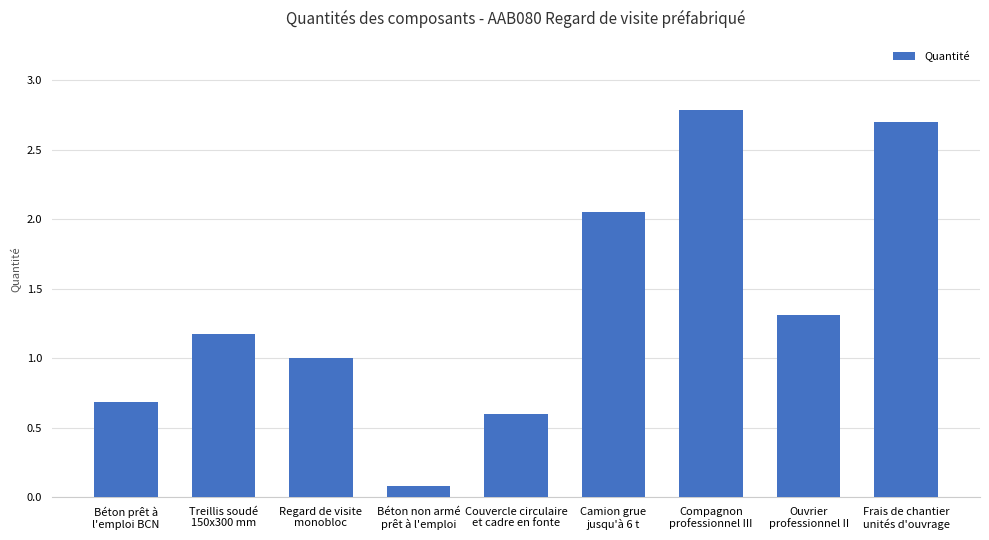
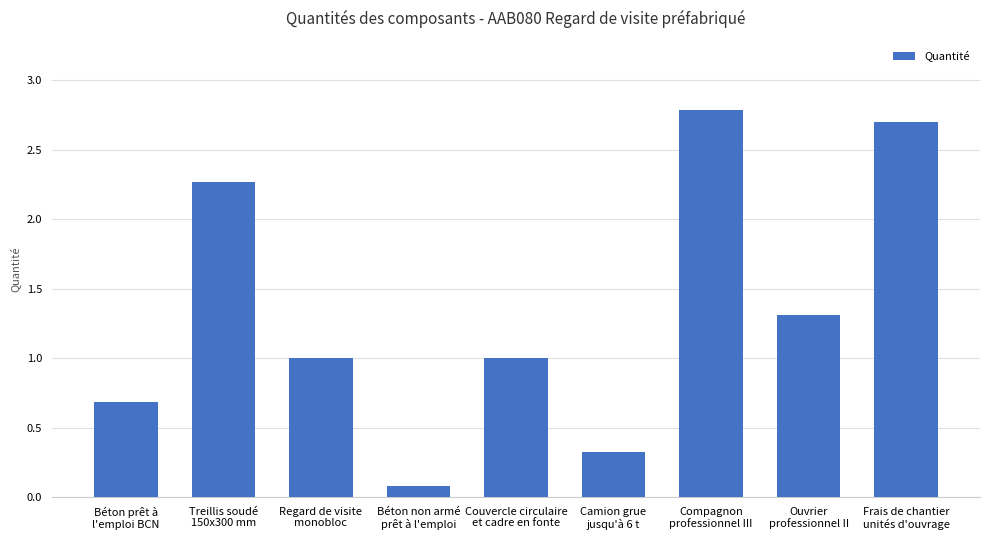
  {
    "Béton prêt à l'emploi BCN": 0.68,
-   "Treillis soudé 150x300 mm": 1.17,
+   "Treillis soudé 150x300 mm": 2.27,
    "Regard de visite monobloc": 1.00,
    "Béton non armé prêt à l'emploi": 0.08,
-   "Couvercle circulaire et cadre en fonte": 0.6,
-   "Camion grue jusqu'à 6 t": 2.05,
+   "Couvercle circulaire et cadre en fonte": 1.0,
+   "Camion grue jusqu'à 6 t": 0.32,
    "Compagnon professionnel III": 2.78,
    "Ouvrier professionnel II": 1.31,
    "Frais de chantier unités d'ouvrage": 2.70
  }
